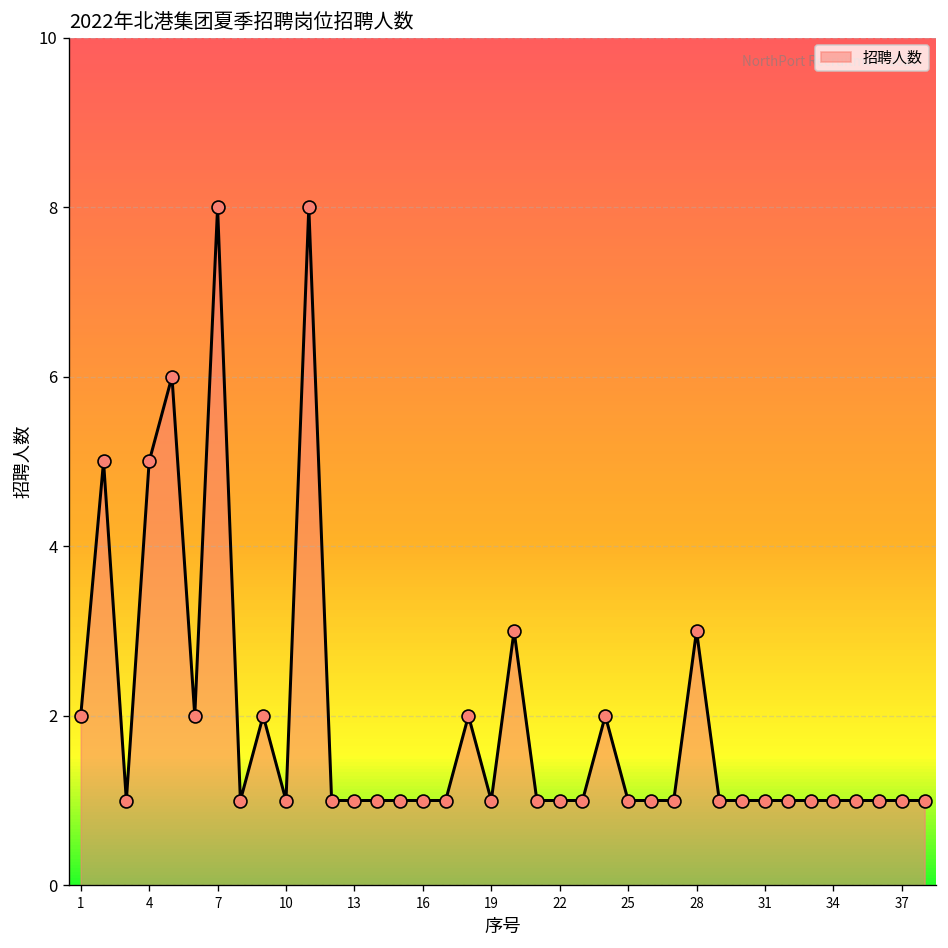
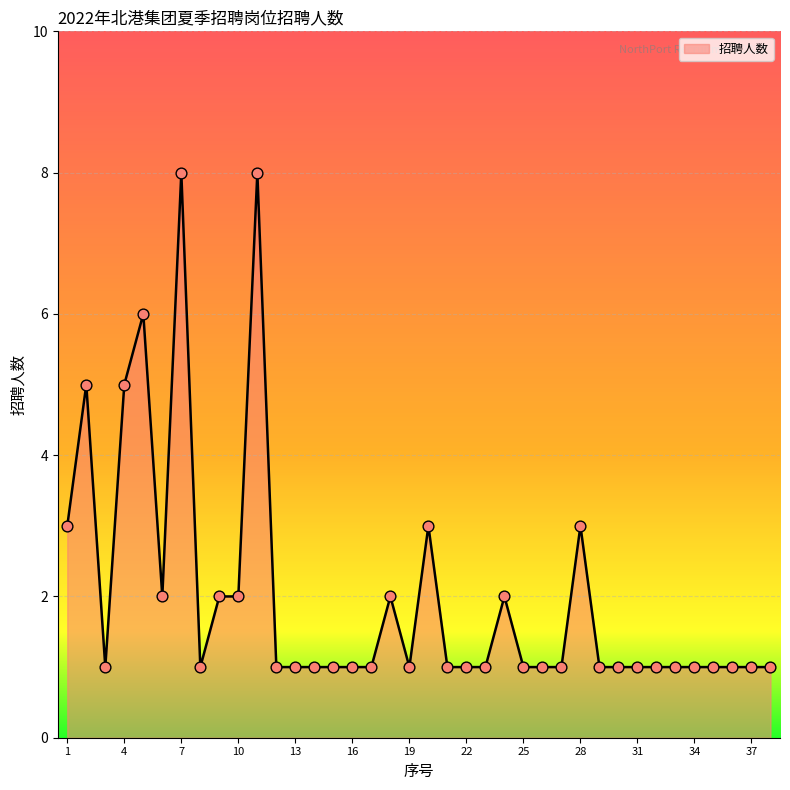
  {
-   "1": 2,
+   "1": 3,
    "4": 5,
    "7": 8,
-   "10": 1,
+   "10": 2,
    "13": 1,
    "16": 1,
    "19": 1,
    "22": 1,
    "25": 1,
    "28": 3,
    "31": 1,
    "34": 1,
    "37": 1
  }
